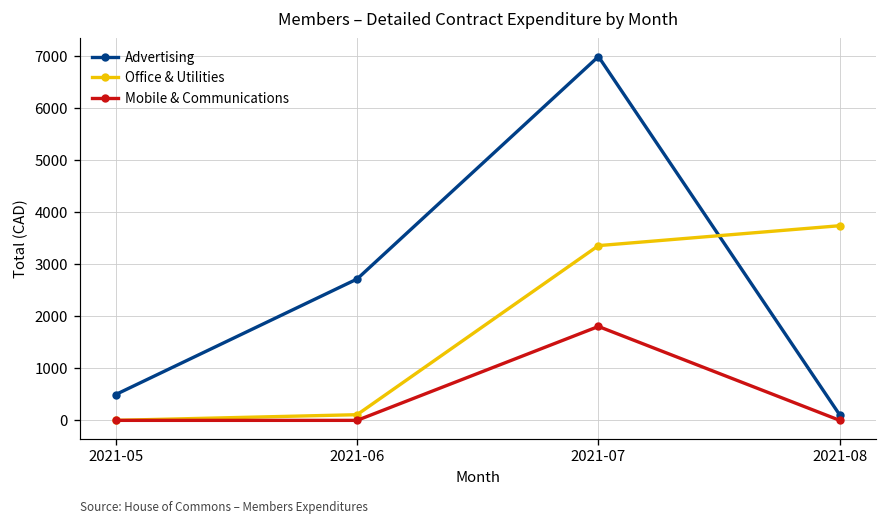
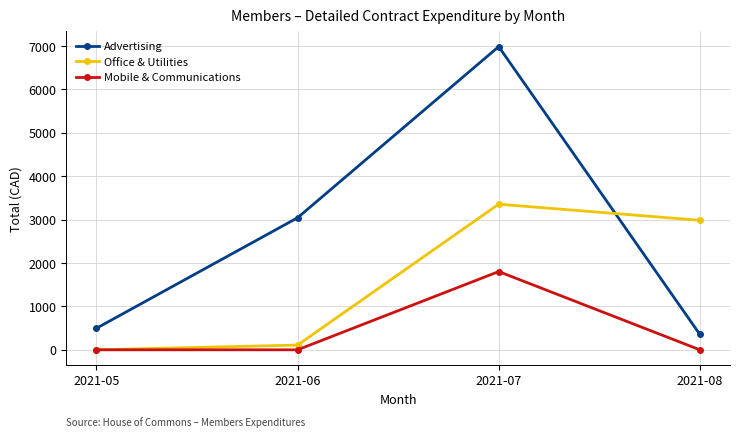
  {
    "Advertising": {
      "2021-05": 500,
-     "2021-06": 2700,
+     "2021-06": 3000,
      "2021-07": 7000,
-     "2021-08": 100
+     "2021-08": 400
    },
    "Office & Utilities": {
      "2021-06": 100,
      "2021-07": 3400,
-     "2021-08": 3700
+     "2021-08": 3000
    },
    "Mobile & Communications": {
      "2021-06": 0,
      "2021-07": 1800,
      "2021-08": 0
    }
  }
